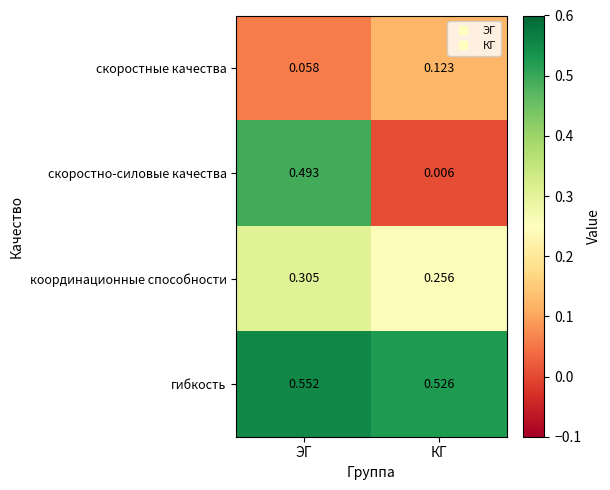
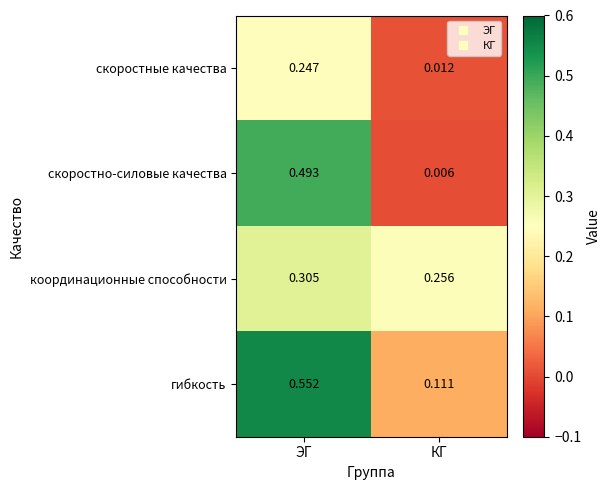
  {
    "скоростные качества": {
-     "ЭГ": 0.058,
-     "КГ": 0.123
+     "ЭГ": 0.247,
+     "КГ": 0.012
    },
    "скоростно-силовые качества": {
      "ЭГ": 0.493,
      "КГ": 0.006
    },
    "координационные способности": {
      "ЭГ": 0.305,
      "КГ": 0.256
    },
    "гибкость": {
      "ЭГ": 0.552,
-     "КГ": 0.526
+     "КГ": 0.111
    }
  }
